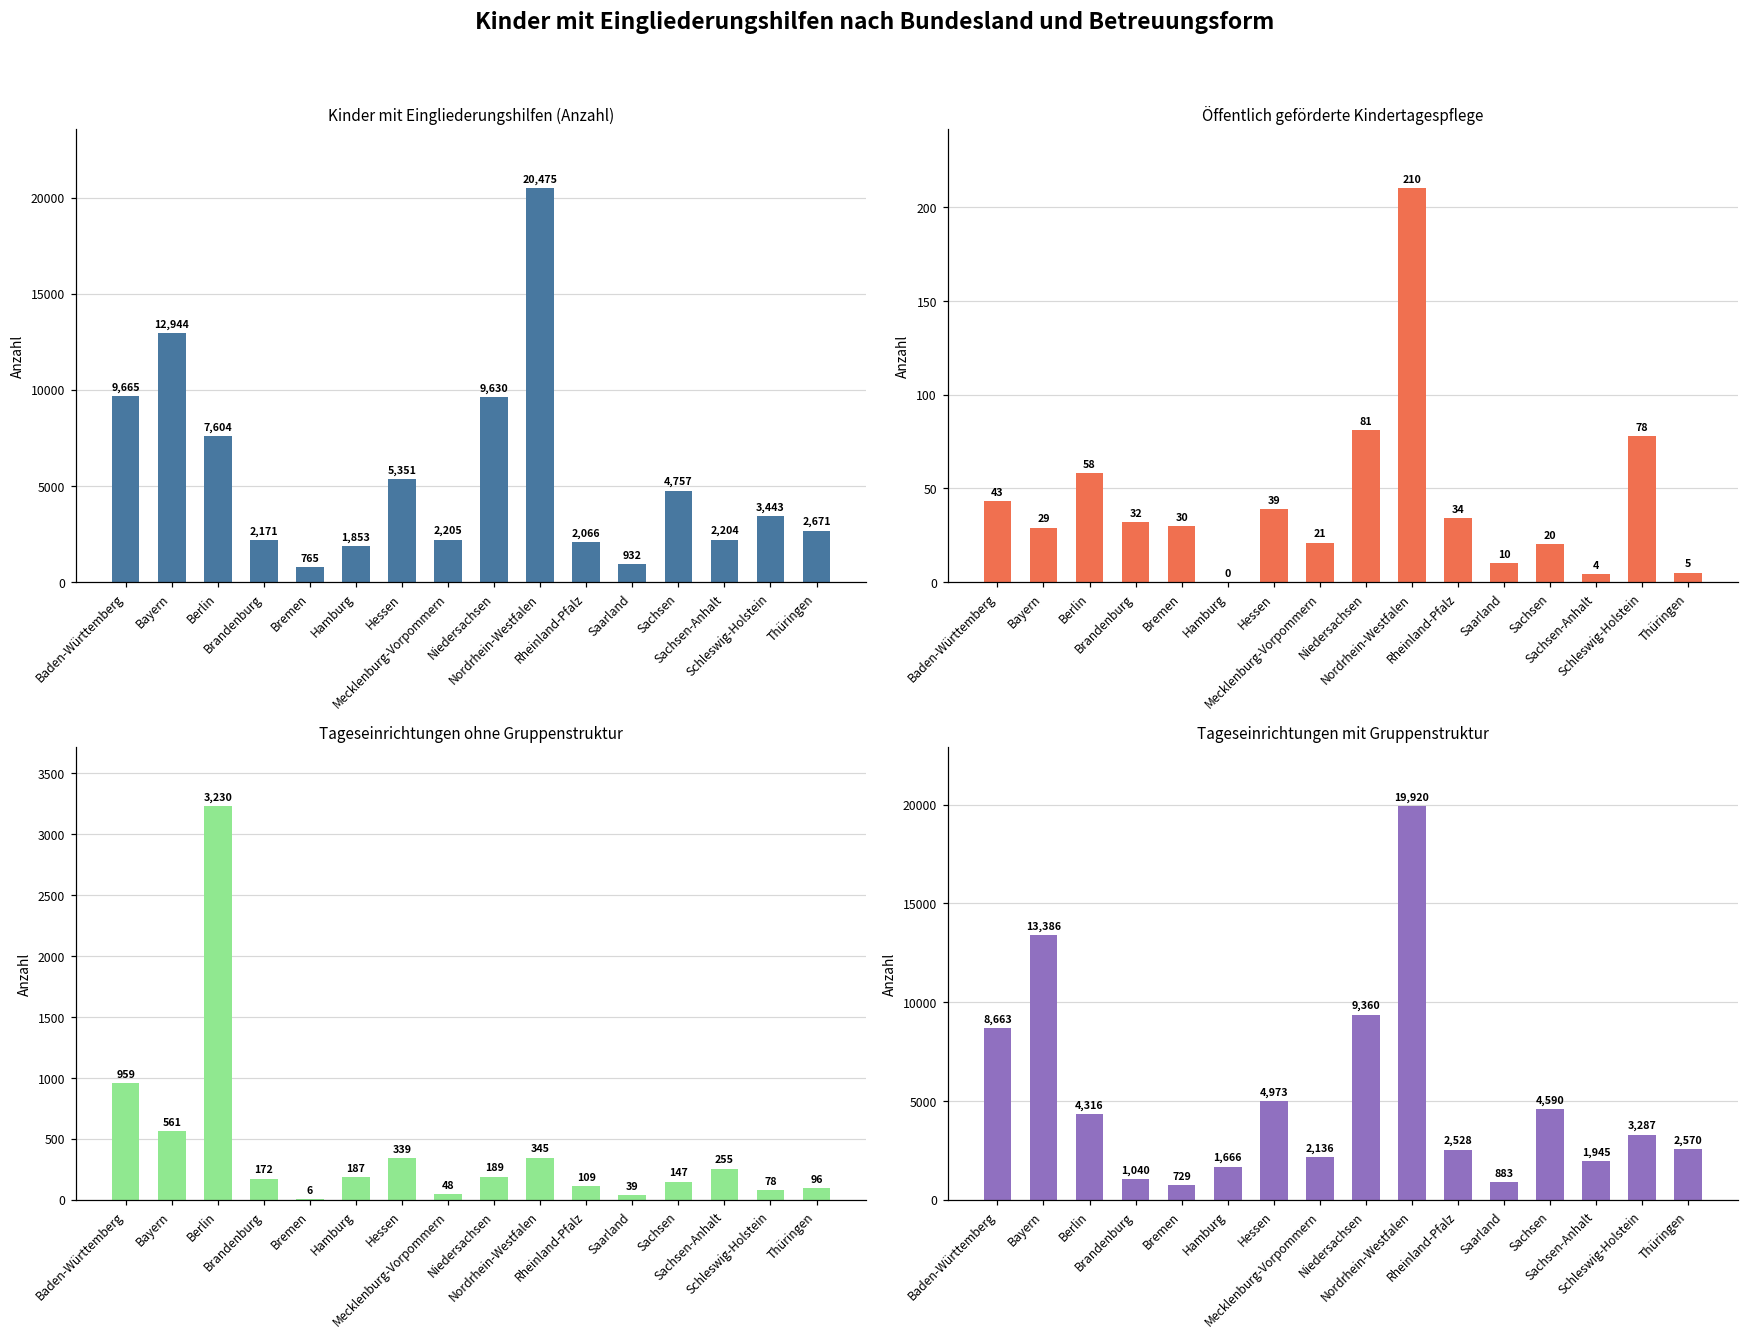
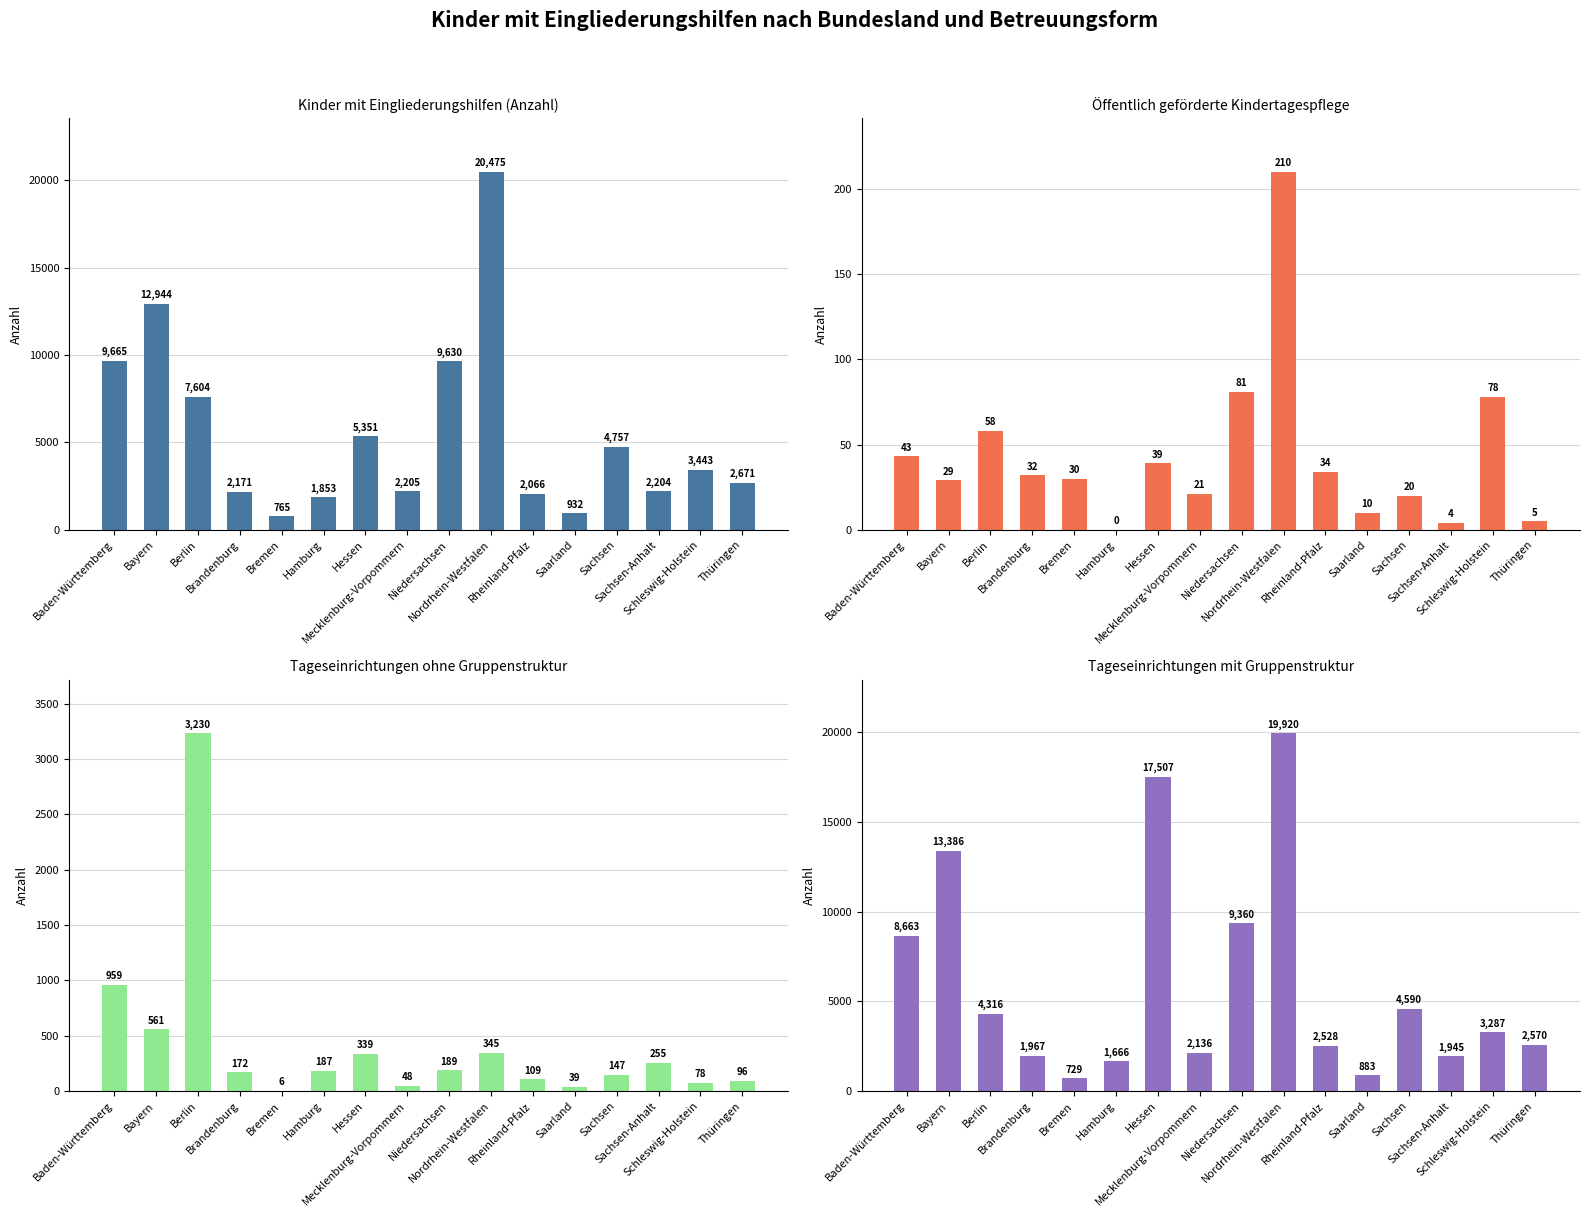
  {
    "Kinder mit Eingliederungshilfen (Anzahl)": {
      "Baden-Württemberg": "9,665",
      "Bayern": "12,944",
      "Berlin": "7,604",
      "Brandenburg": "2,171",
      "Bremen": "765",
      "Hamburg": "1,853",
      "Hessen": "5,351",
      "Mecklenburg-Vorpommern": "2,205",
      "Niedersachsen": "9,630",
      "Nordrhein-Westfalen": "20,475",
      "Rheinland-Pfalz": "2,066",
      "Saarland": "932",
      "Sachsen": "4,757",
      "Sachsen-Anhalt": "2,204",
      "Schleswig-Holstein": "3,443",
      "Thüringen": "2,671"
    },
    "Öffentlich geförderte Kindertagespflege": {
      "Baden-Württemberg": "43",
      "Bayern": "29",
      "Berlin": "58",
      "Brandenburg": "32",
      "Bremen": "30",
      "Hamburg": "0",
      "Hessen": "39",
      "Mecklenburg-Vorpommern": "21",
      "Niedersachsen": "81",
      "Nordrhein-Westfalen": "210",
      "Rheinland-Pfalz": "34",
      "Saarland": "10",
      "Sachsen": "20",
      "Sachsen-Anhalt": "4",
      "Schleswig-Holstein": "78",
      "Thüringen": "5"
    },
    "Tageseinrichtungen ohne Gruppenstruktur": {
      "Baden-Württemberg": "959",
      "Bayern": "561",
      "Berlin": "3,230",
      "Brandenburg": "172",
      "Bremen": "6",
      "Hamburg": "187",
      "Hessen": "339",
      "Mecklenburg-Vorpommern": "48",
      "Niedersachsen": "189",
      "Nordrhein-Westfalen": "345",
      "Rheinland-Pfalz": "109",
      "Saarland": "39",
      "Sachsen": "147",
      "Sachsen-Anhalt": "255",
      "Schleswig-Holstein": "78",
      "Thüringen": "96"
    },
    "Tageseinrichtungen mit Gruppenstruktur": {
      "Baden-Württemberg": "8,663",
      "Bayern": "13,386",
      "Berlin": "4,316",
-     "Brandenburg": "1,040",
+     "Brandenburg": "1,967",
      "Bremen": "729",
      "Hamburg": "1,666",
-     "Hessen": "4,973",
+     "Hessen": "17,507",
      "Mecklenburg-Vorpommern": "2,136",
      "Niedersachsen": "9,360",
      "Nordrhein-Westfalen": "19,920",
      "Rheinland-Pfalz": "2,528",
      "Saarland": "883",
      "Sachsen": "4,590",
      "Sachsen-Anhalt": "1,945",
      "Schleswig-Holstein": "3,287",
      "Thüringen": "2,570"
    }
  }
